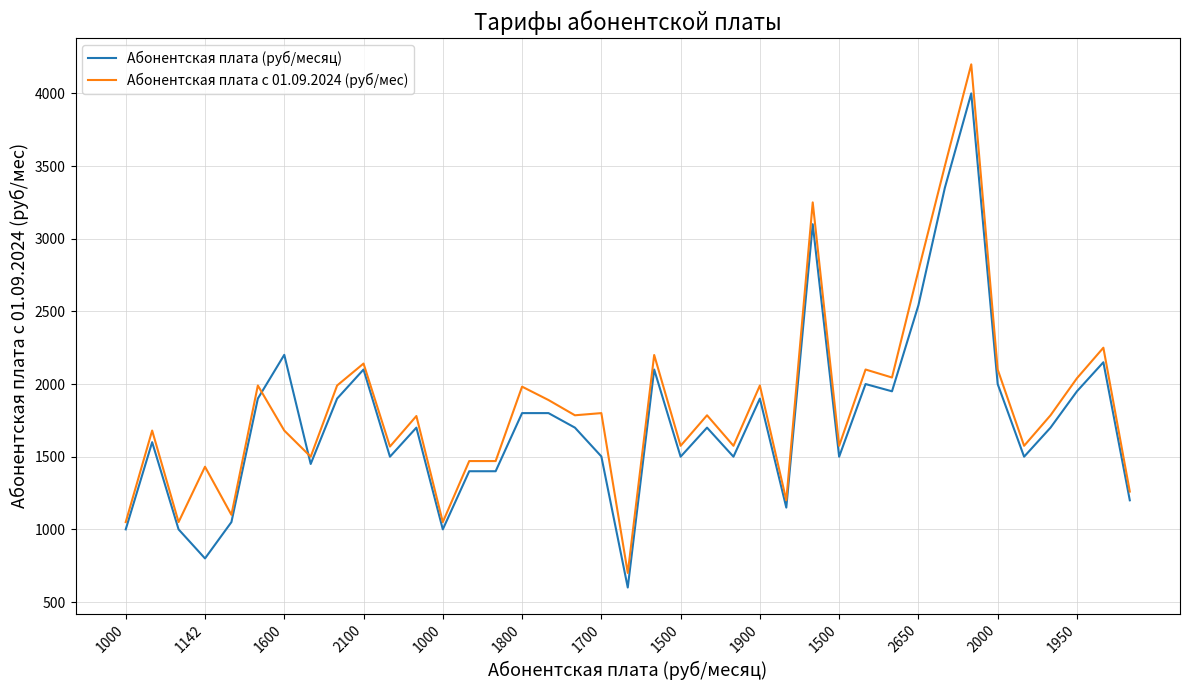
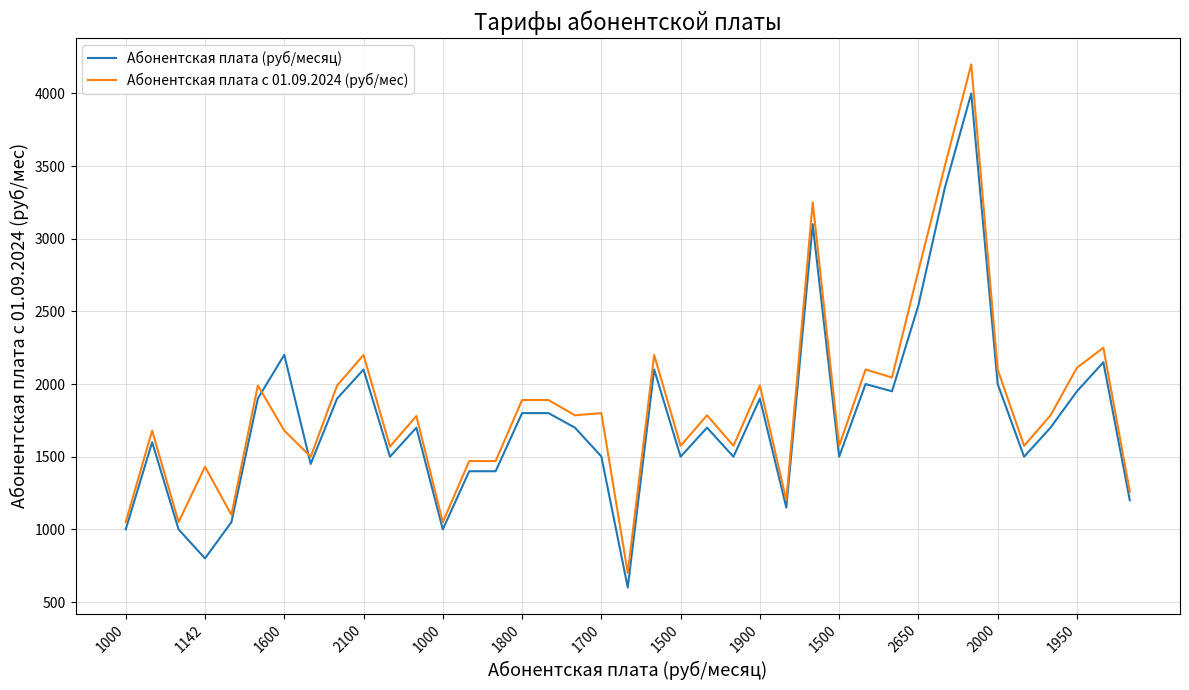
  {
    "Абонентская плата (руб/месяц)": {
      "1142": 800,
      "1600": 2200,
      "2100": 2100,
      "1800": 1800,
      "1700": 1500,
      "1900": 1900,
      "2650": 2540,
      "2000": 2000,
      "1950": 1950
    },
    "Абонентская плата с 01.09.2024 (руб/мес)": {
      "1142": 1430,
      "1600": 1680,
-     "2100": 2140,
-     "1800": 1980,
+     "2100": 2200,
+     "1800": 1890,
      "1700": 1800,
      "1900": 1990,
      "2650": 2780,
      "2000": 2100,
-     "1950": 2040
+     "1950": 2110
    }
  }
